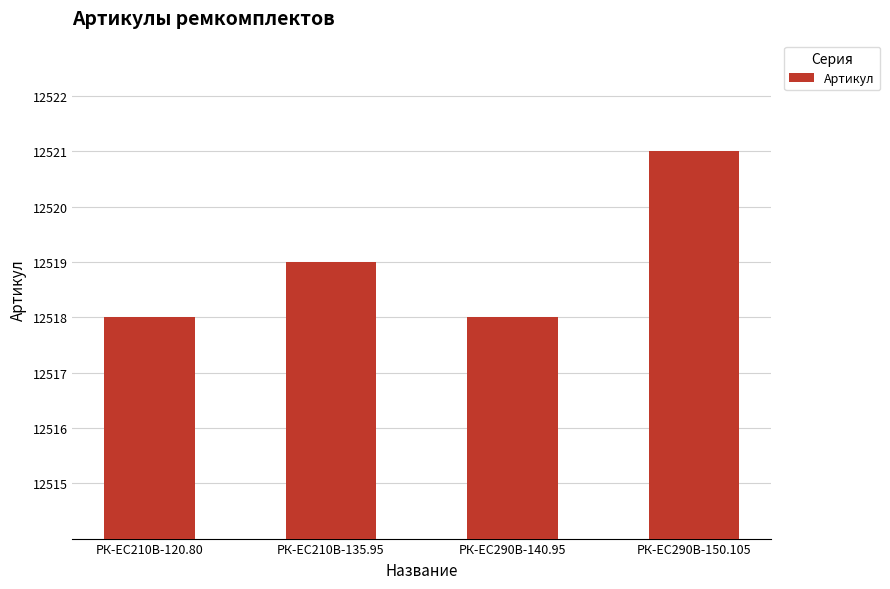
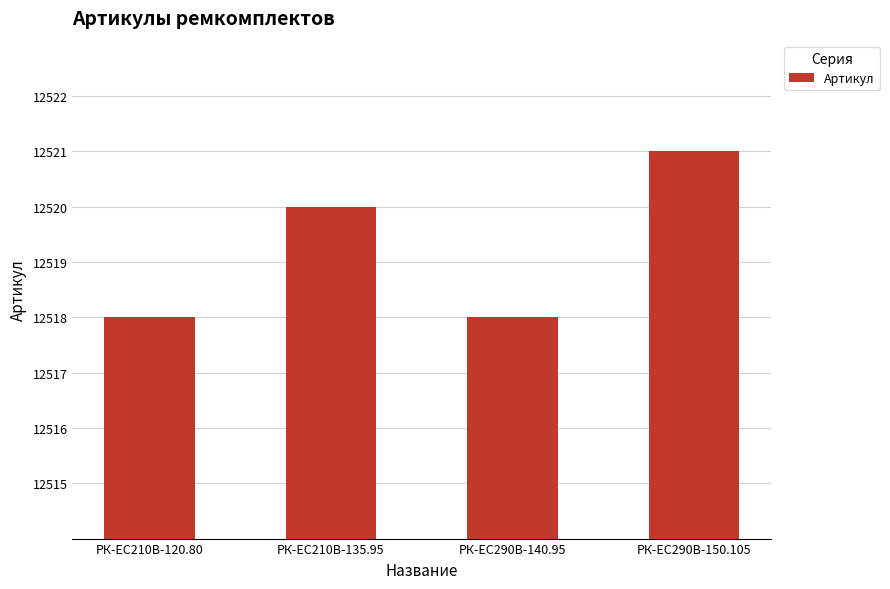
  {
    "РК-EC210В-120.80": 12518,
-   "РК-EC210В-135.95": 12519,
+   "РК-EC210В-135.95": 12520,
    "РК-ЕС290В-140.95": 12518,
    "РК-ЕС290В-150.105": 12521
  }
